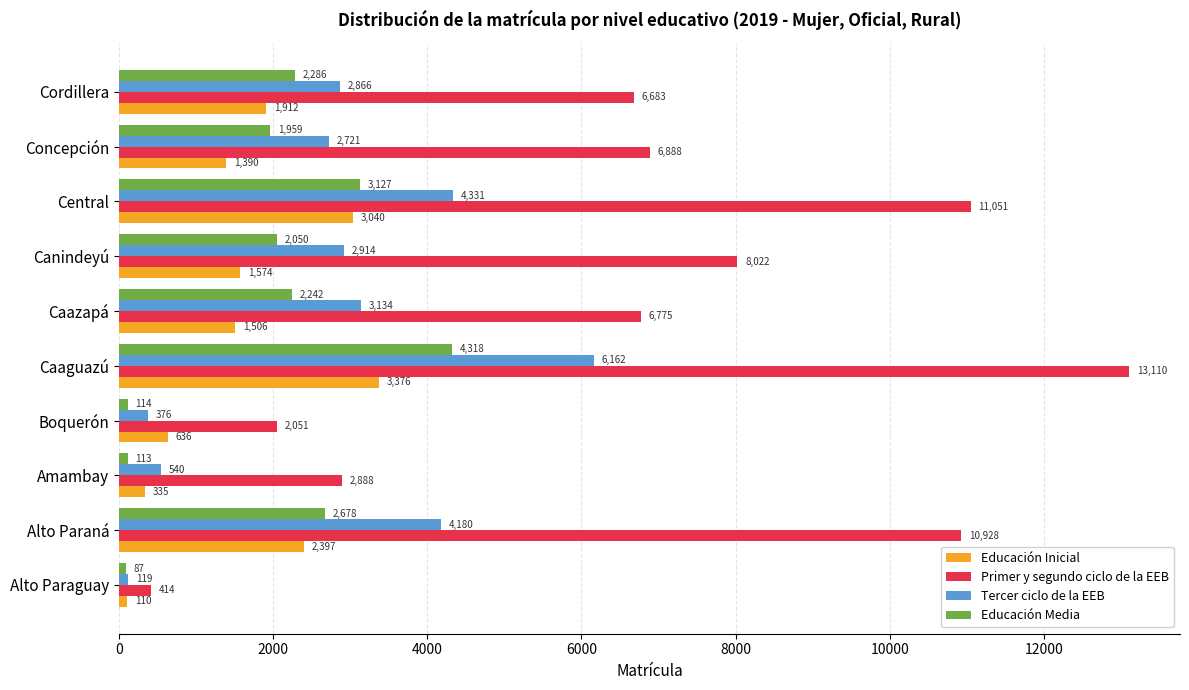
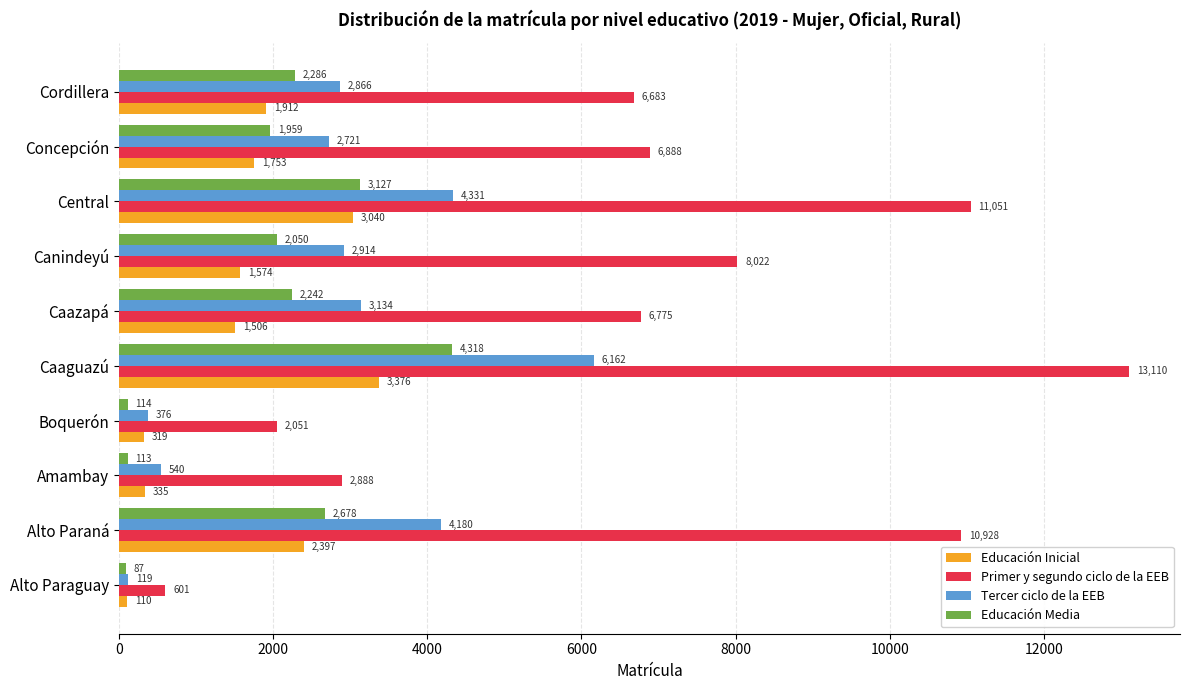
  {
    "Educación Inicial": {
      "Cordillera": "1,912",
-     "Concepción": "1,390",
+     "Concepción": "1,753",
      "Central": "3,040",
      "Canindeyú": "1,574",
      "Caazapá": "1,506",
      "Caaguazú": "3,376",
-     "Boquerón": "636",
+     "Boquerón": "319",
      "Amambay": "335",
      "Alto Paraná": "2,397",
      "Alto Paraguay": "110"
    },
    "Primer y segundo ciclo de la EEB": {
      "Cordillera": "6,683",
      "Concepción": "6,888",
      "Central": "11,051",
      "Canindeyú": "8,022",
      "Caazapá": "6,775",
      "Caaguazú": "13,110",
      "Boquerón": "2,051",
      "Amambay": "2,888",
      "Alto Paraná": "10,928",
-     "Alto Paraguay": "414"
+     "Alto Paraguay": "601"
    },
    "Tercer ciclo de la EEB": {
      "Cordillera": "2,866",
      "Concepción": "2,721",
      "Central": "4,331",
      "Canindeyú": "2,914",
      "Caazapá": "3,134",
      "Caaguazú": "6,162",
      "Boquerón": "376",
      "Amambay": "540",
      "Alto Paraná": "4,180",
      "Alto Paraguay": "119"
    },
    "Educación Media": {
      "Cordillera": "2,286",
      "Concepción": "1,959",
      "Central": "3,127",
      "Canindeyú": "2,050",
      "Caazapá": "2,242",
      "Caaguazú": "4,318",
      "Boquerón": "114",
      "Amambay": "113",
      "Alto Paraná": "2,678",
      "Alto Paraguay": "87"
    }
  }
